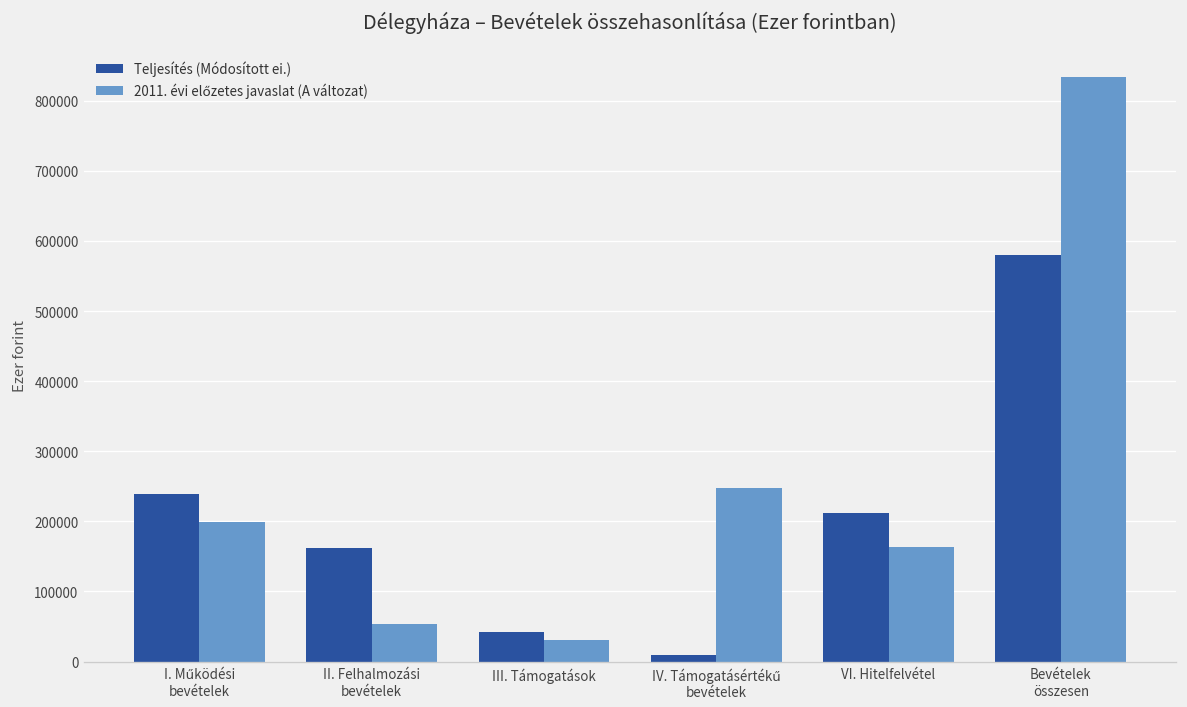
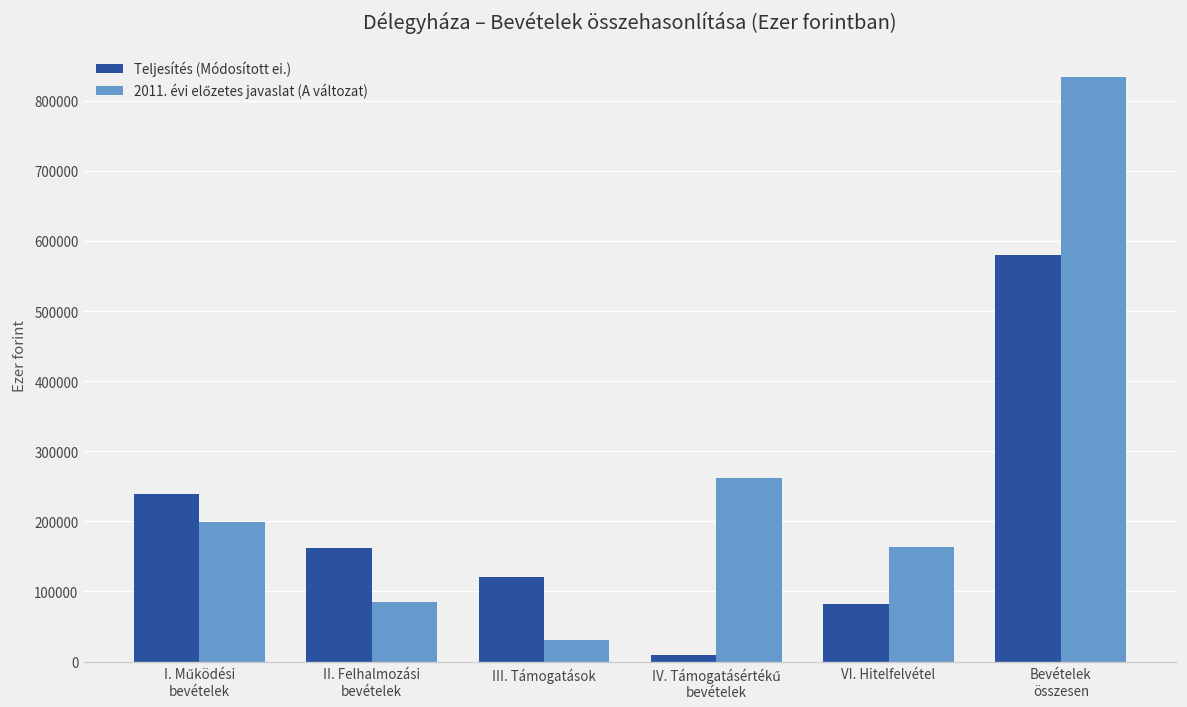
  {
    "Teljesítés (Módosított ei.)": {
      "I. Működési bevételek": 240000,
      "II. Felhalmozási bevételek": 160000,
-     "III. Támogatások": 40000,
+     "III. Támogatások": 120000,
      "IV. Támogatásértékű bevételek": 10000,
-     "VI. Hitelfelvétel": 210000,
+     "VI. Hitelfelvétel": 80000,
      "Bevételek összesen": 580000
    },
    "2011. évi előzetes javaslat (A változat)": {
      "I. Működési bevételek": 200000,
-     "II. Felhalmozási bevételek": 50000,
+     "II. Felhalmozási bevételek": 90000,
      "III. Támogatások": 30000,
-     "IV. Támogatásértékű bevételek": 250000,
+     "IV. Támogatásértékű bevételek": 260000,
      "VI. Hitelfelvétel": 160000,
      "Bevételek összesen": 830000
    }
  }
